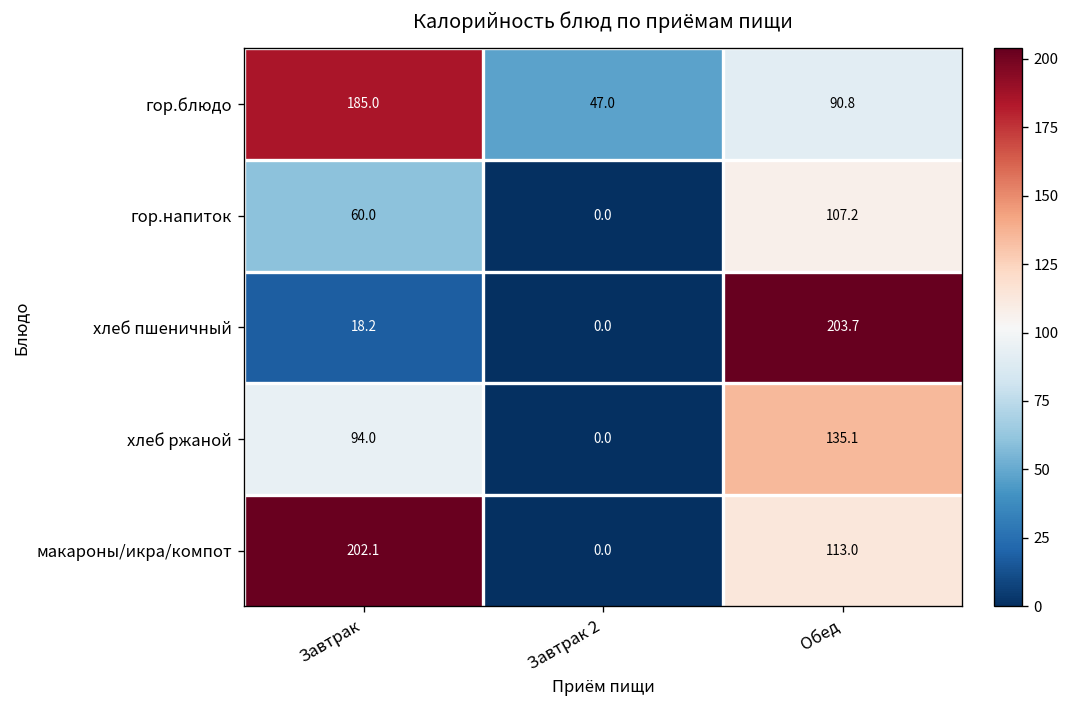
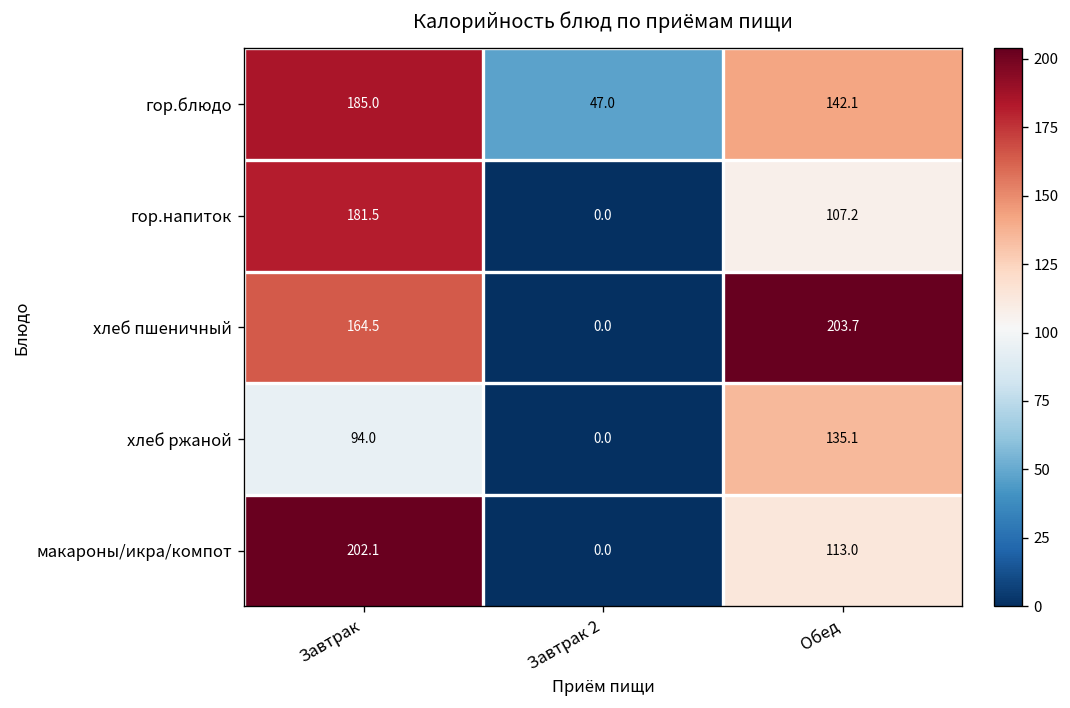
  {
    "гор.блюдо": {
      "Завтрак": 185.0,
      "Завтрак 2": 47.0,
-     "Обед": 90.8
+     "Обед": 142.1
    },
    "гор.напиток": {
-     "Завтрак": 60.0,
+     "Завтрак": 181.5,
      "Завтрак 2": 0.0,
      "Обед": 107.2
    },
    "хлеб пшеничный": {
-     "Завтрак": 18.2,
+     "Завтрак": 164.5,
      "Завтрак 2": 0.0,
      "Обед": 203.7
    },
    "хлеб ржаной": {
      "Завтрак": 94.0,
      "Завтрак 2": 0.0,
      "Обед": 135.1
    },
    "макароны/икра/компот": {
      "Завтрак": 202.1,
      "Завтрак 2": 0.0,
      "Обед": 113.0
    }
  }
